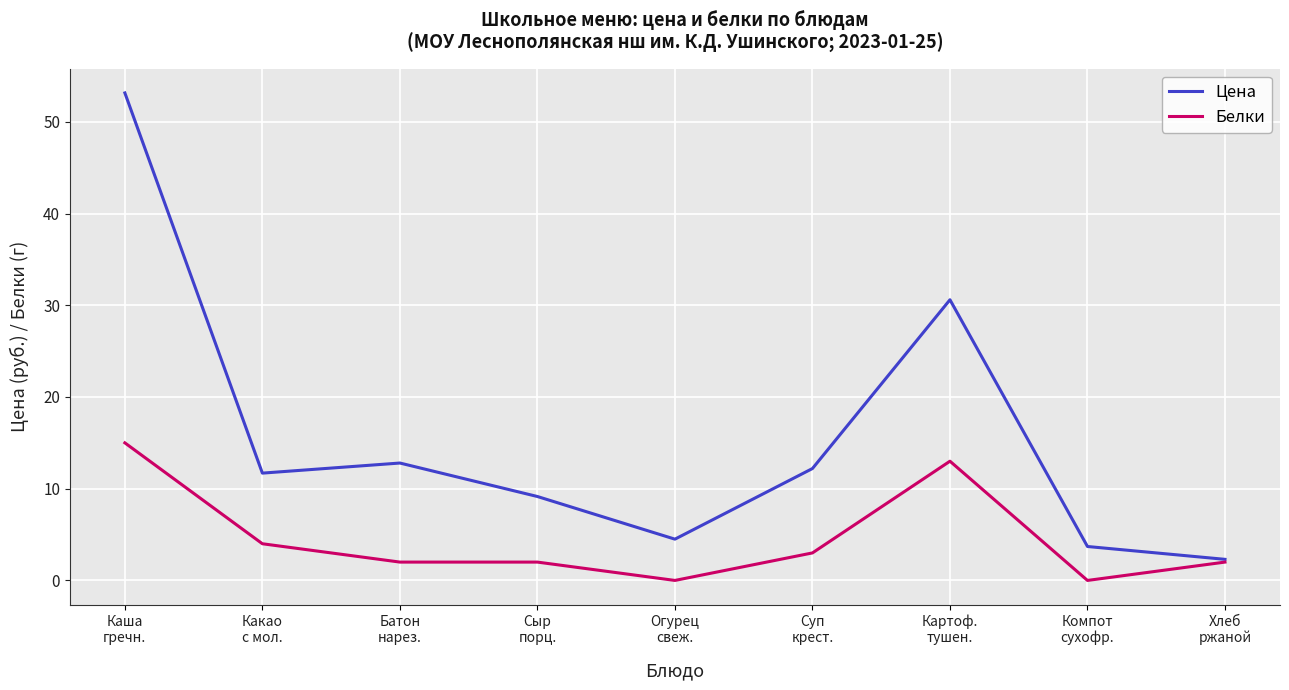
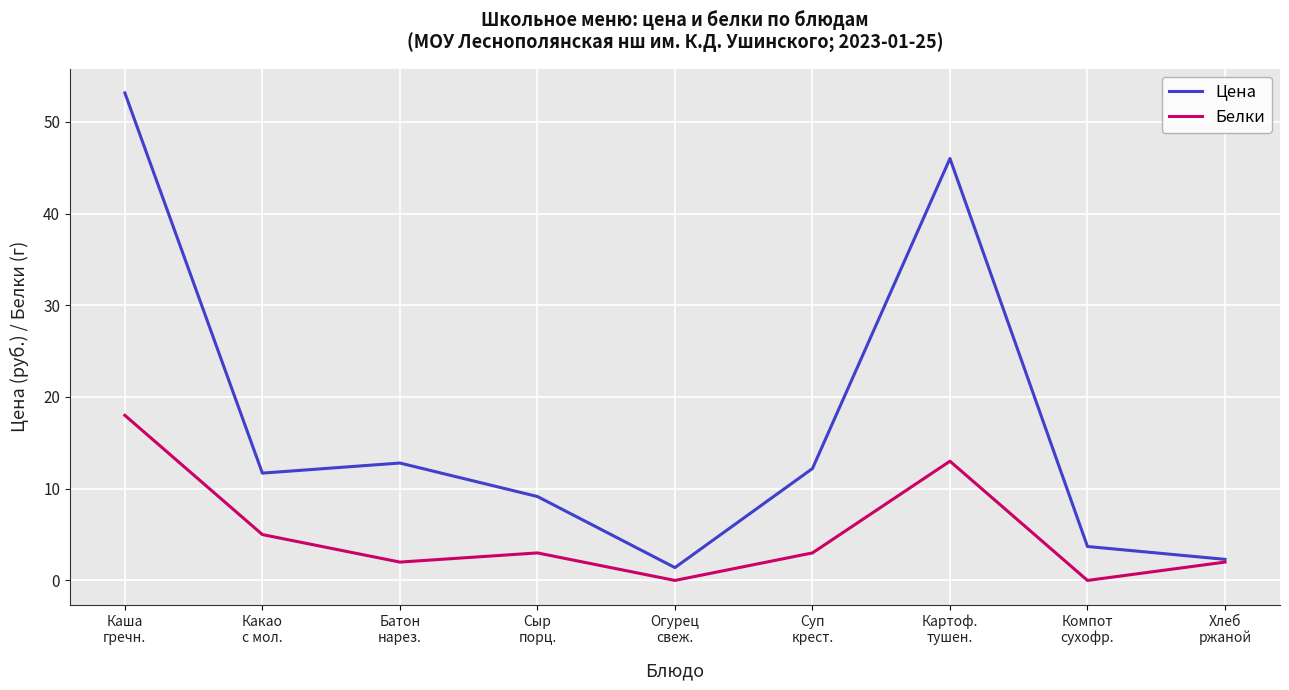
  {
    "Цена": {
      "Каша гречн.": 53,
      "Какао с мол.": 12,
      "Батон нарез.": 13,
      "Сыр порц.": 9,
-     "Огурец свеж.": 5,
+     "Огурец свеж.": 1,
      "Суп крест.": 12,
-     "Картоф. тушен.": 31,
+     "Картоф. тушен.": 46,
      "Компот сухофр.": 4,
      "Хлеб ржаной": 2
    },
    "Белки": {
-     "Каша гречн.": 15,
-     "Какао с мол.": 4,
+     "Каша гречн.": 18,
+     "Какао с мол.": 5,
      "Батон нарез.": 2,
-     "Сыр порц.": 2,
+     "Сыр порц.": 3,
      "Огурец свеж.": 0,
      "Суп крест.": 3,
      "Картоф. тушен.": 13,
      "Компот сухофр.": 0,
      "Хлеб ржаной": 2
    }
  }
